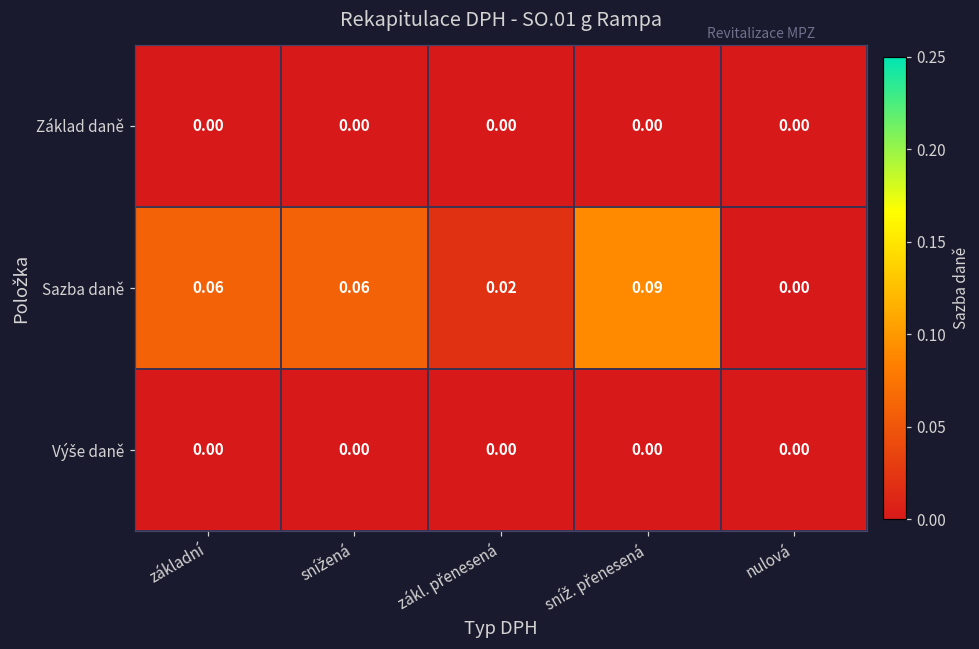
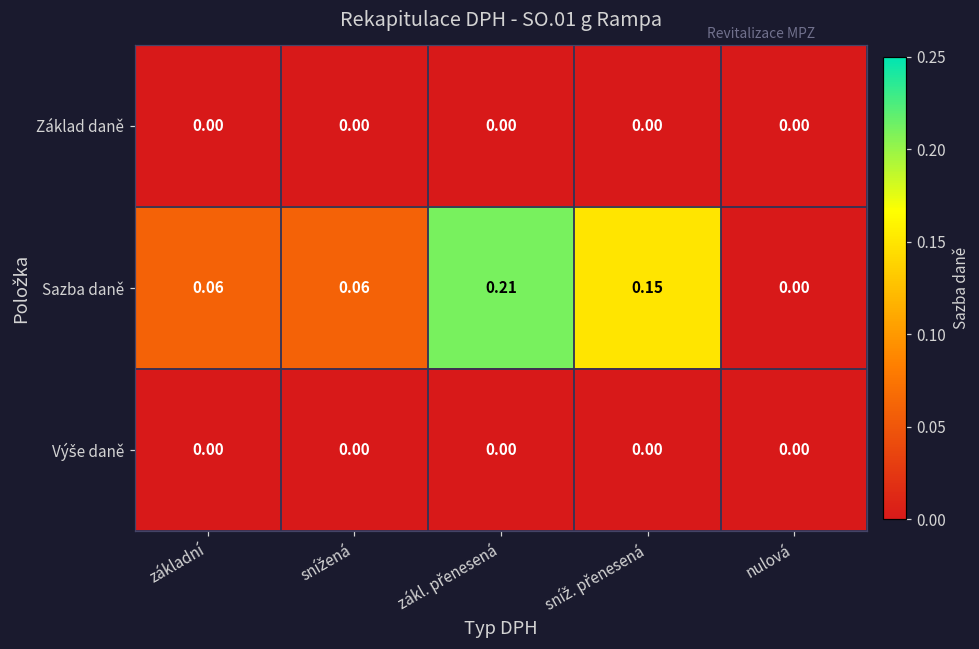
  {
    "Základ daně": {
      "základní": 0.00,
      "snížená": 0.00,
      "zákl. přenesená": 0.00,
      "sníž. přenesená": 0.00,
      "nulová": 0.00
    },
    "Sazba daně": {
      "základní": 0.06,
      "snížená": 0.06,
-     "zákl. přenesená": 0.02,
-     "sníž. přenesená": 0.09,
+     "zákl. přenesená": 0.21,
+     "sníž. přenesená": 0.15,
      "nulová": 0.00
    },
    "Výše daně": {
      "základní": 0.00,
      "snížená": 0.00,
      "zákl. přenesená": 0.00,
      "sníž. přenesená": 0.00,
      "nulová": 0.00
    }
  }
